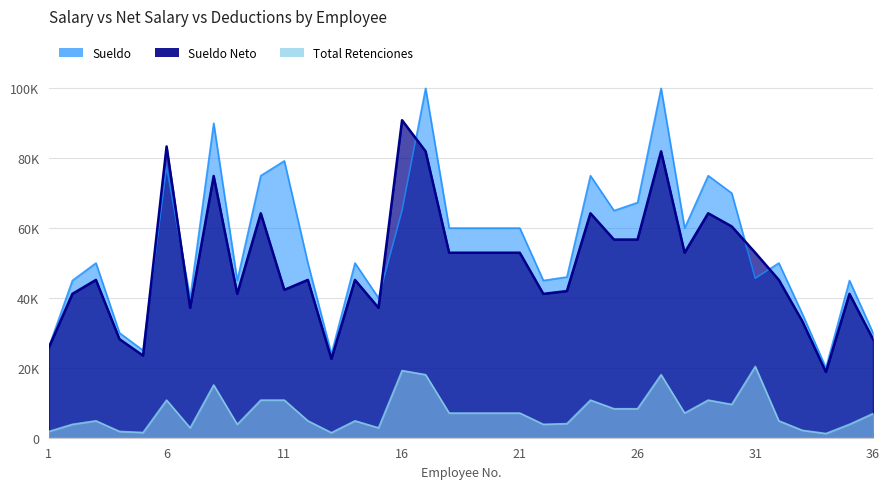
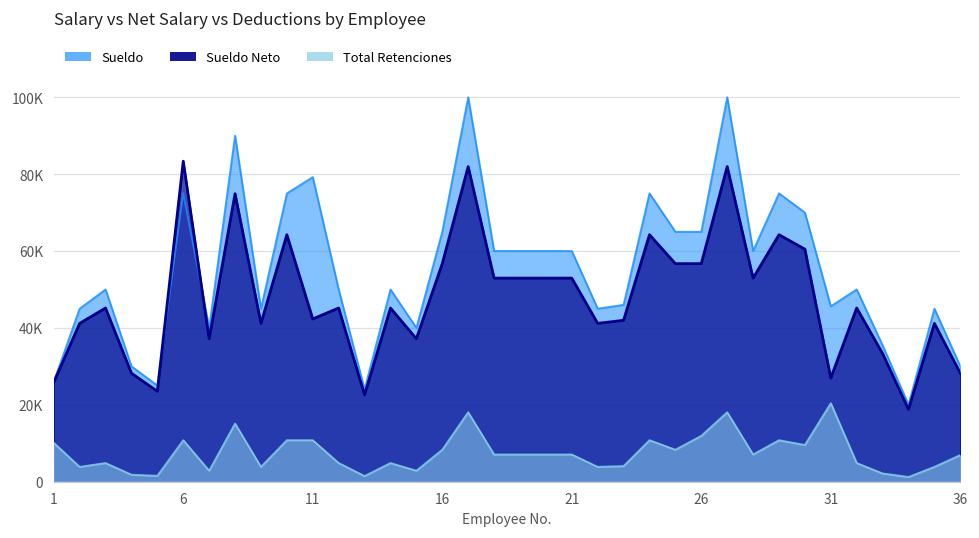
  {
    "Sueldo": {
-     "6": 78000,
+     "6": 75000,
      "11": 79000,
      "16": 65000,
      "21": 60000,
-     "26": 67000,
+     "26": 65000,
      "31": 46000,
      "36": 30000
    },
    "Sueldo Neto": {
      "6": 83000,
      "11": 42000,
-     "16": 91000,
+     "16": 57000,
      "21": 53000,
      "26": 57000,
-     "31": 53000,
+     "31": 27000,
      "36": 28000
    },
    "Total Retenciones": {
-     "1": 2000,
+     "1": 10000,
      "6": 11000,
      "11": 11000,
-     "16": 19000,
+     "16": 8000,
      "21": 7000,
-     "26": 8000,
+     "26": 12000,
      "31": 20000,
      "36": 7000
    }
  }
